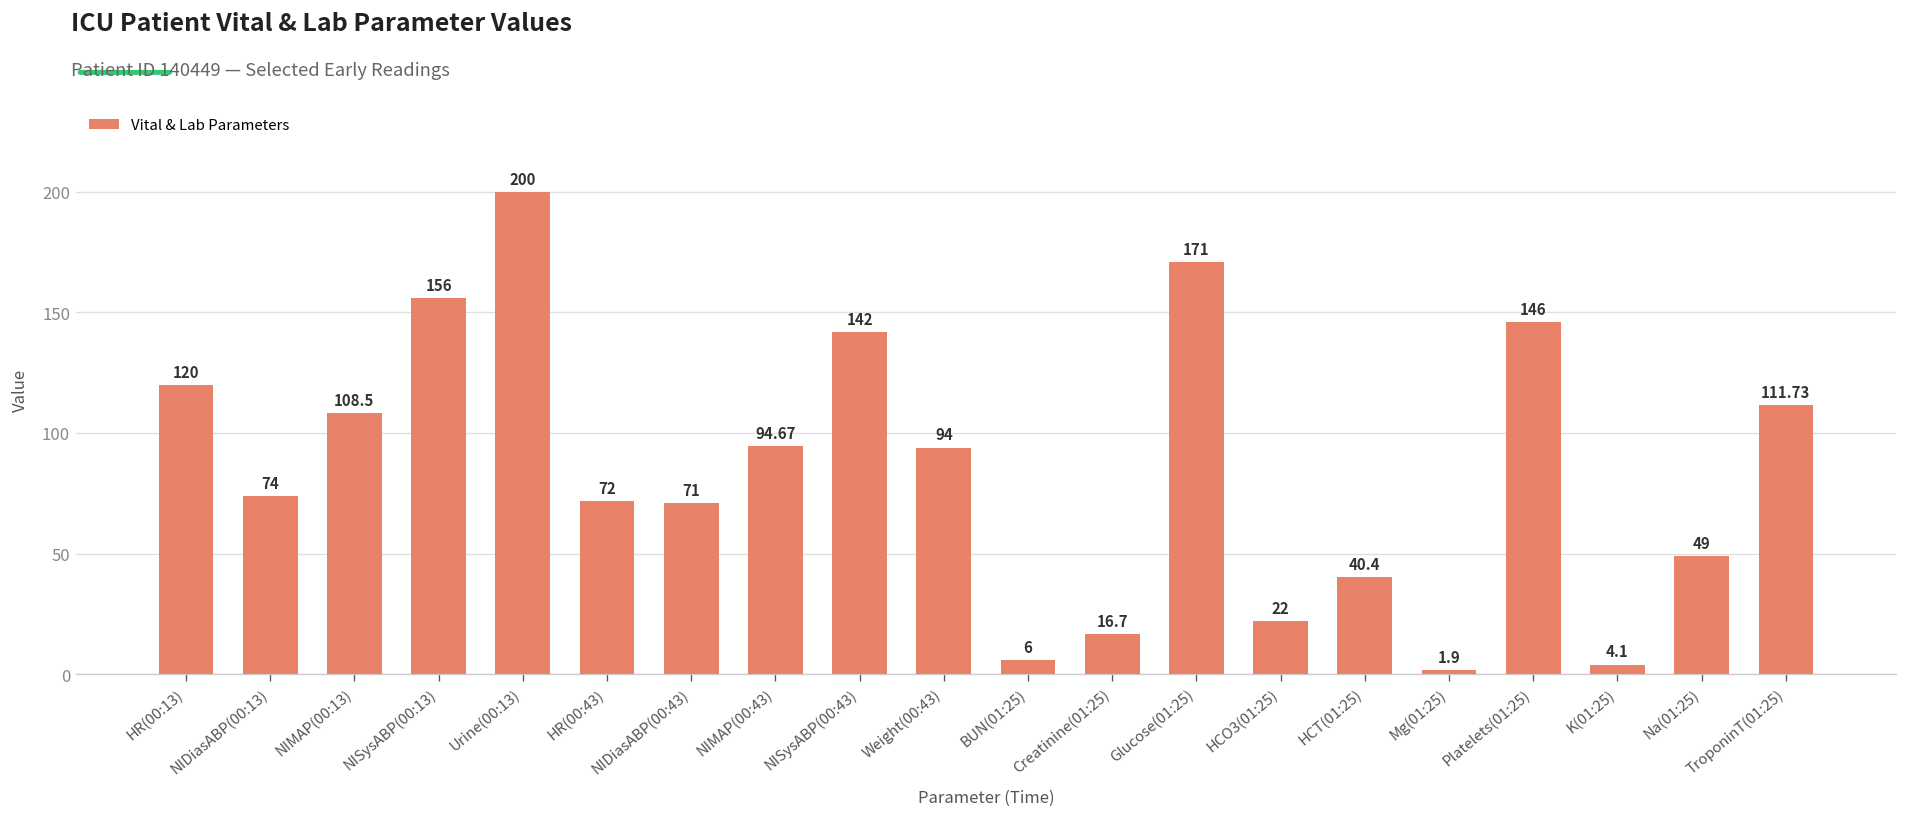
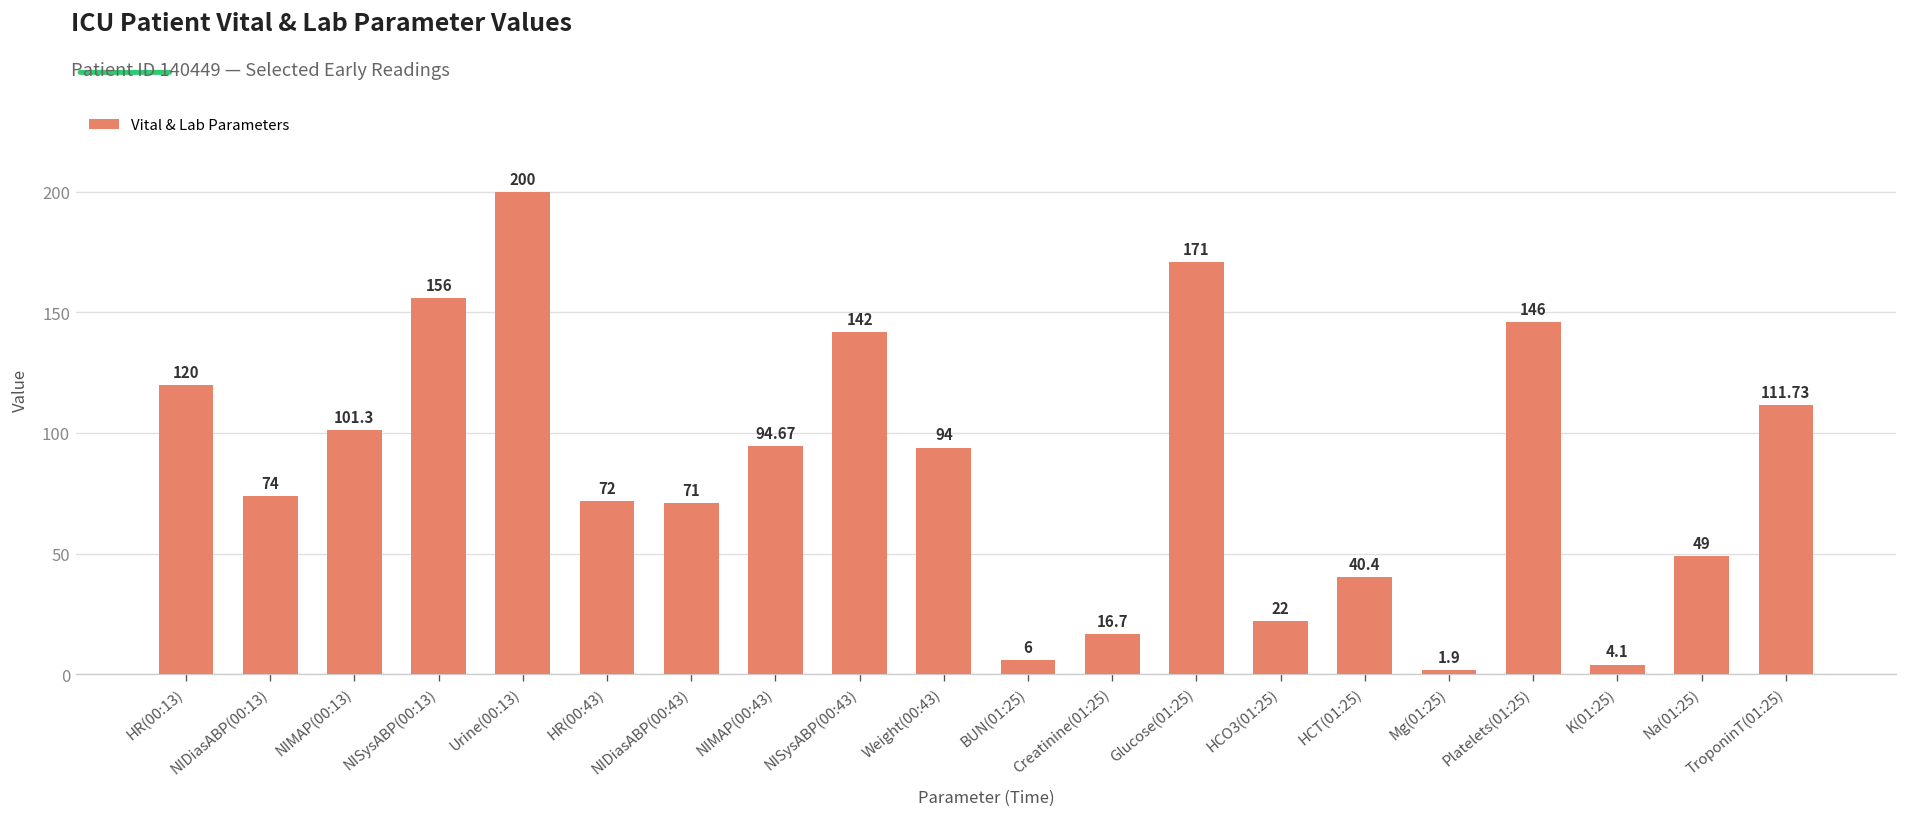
  {
    "HR(00:13)": 120,
    "NIDiasABP(00:13)": 74,
-   "NIMAP(00:13)": 108.5,
+   "NIMAP(00:13)": 101.3,
    "NISysABP(00:13)": 156,
    "Urine(00:13)": 200,
    "HR(00:43)": 72,
    "NIDiasABP(00:43)": 71,
    "NIMAP(00:43)": 94.67,
    "NISysABP(00:43)": 142,
    "Weight(00:43)": 94,
    "BUN(01:25)": 6,
    "Creatinine(01:25)": 16.7,
    "Glucose(01:25)": 171,
    "HCO3(01:25)": 22,
    "HCT(01:25)": 40.4,
    "Mg(01:25)": 1.9,
    "Platelets(01:25)": 146,
    "K(01:25)": 4.1,
    "Na(01:25)": 49,
    "TroponinT(01:25)": 111.73
  }
